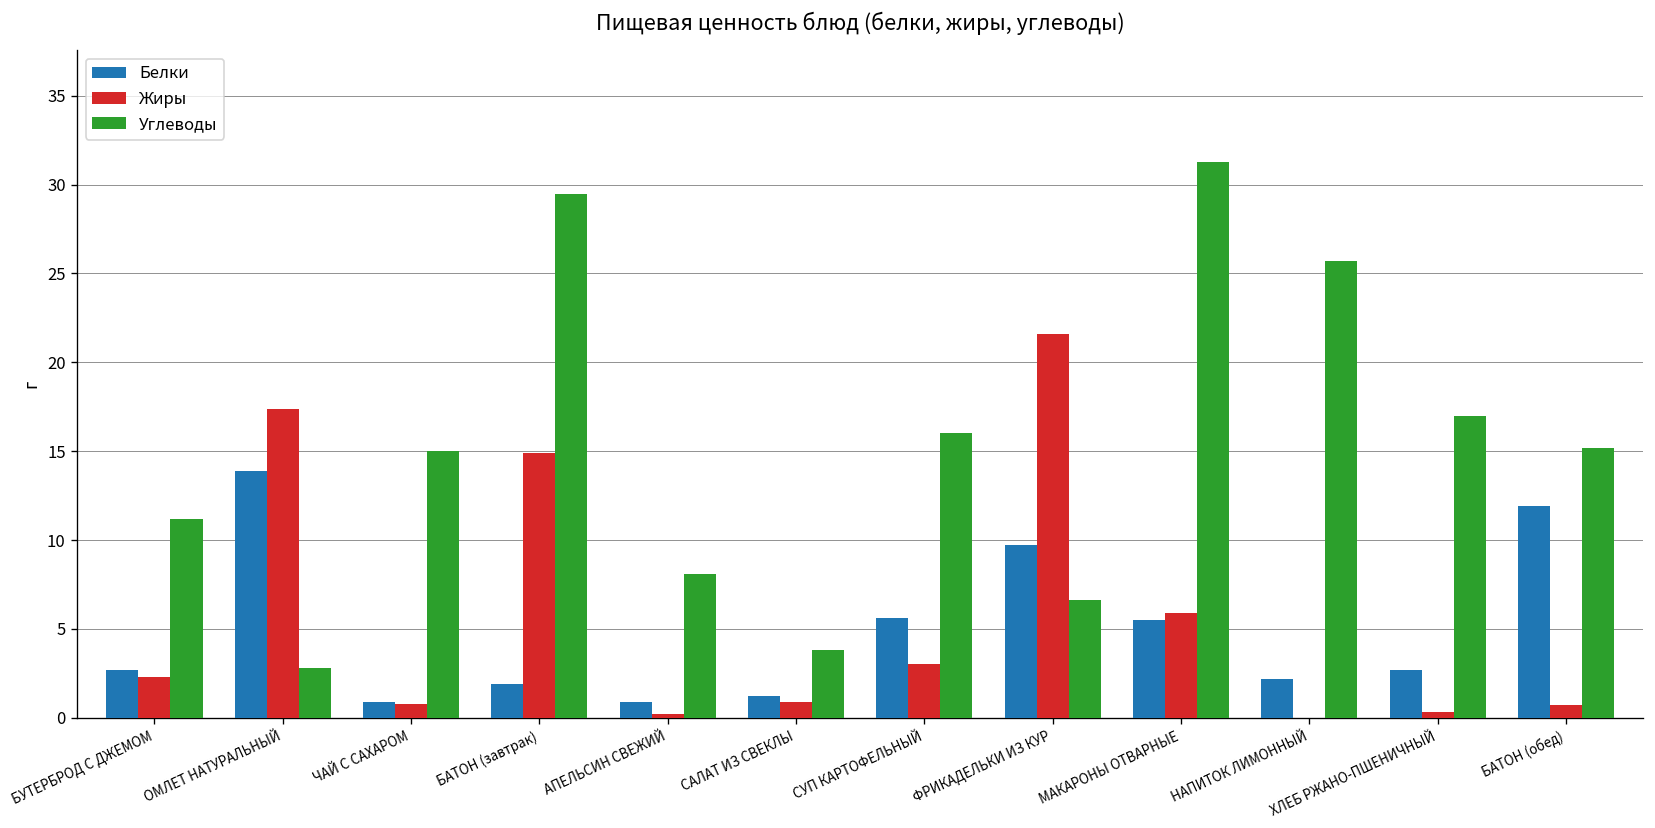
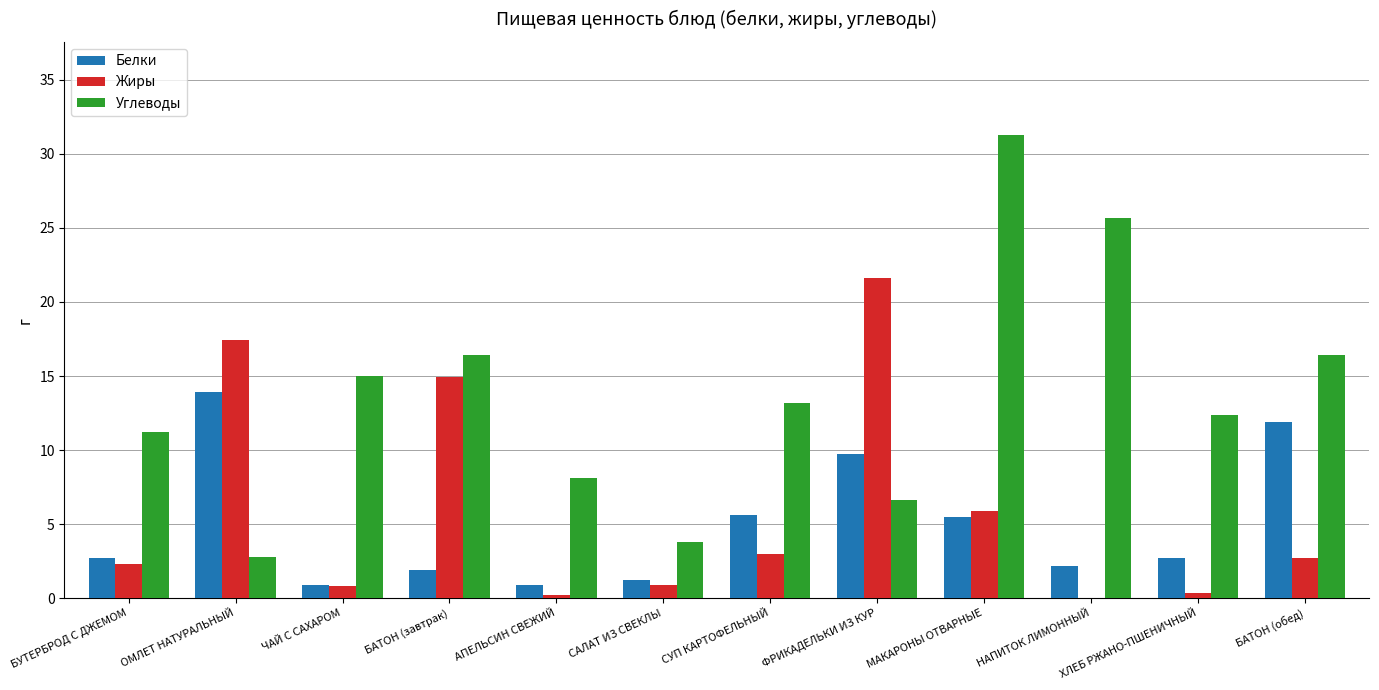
  {
    "Белки": {
      "БУТЕРБРОД С ДЖЕМОМ": 2.7,
      "ОМЛЕТ НАТУРАЛЬНЫЙ": 13.9,
      "ЧАЙ С САХАРОМ": 0.9,
      "БАТОН (завтрак)": 1.9,
      "АПЕЛЬСИН СВЕЖИЙ": 0.9,
      "САЛАТ ИЗ СВЕКЛЫ": 1.2,
      "СУП КАРТОФЕЛЬНЫЙ": 5.6,
      "ФРИКАДЕЛЬКИ ИЗ КУР": 9.7,
      "МАКАРОНЫ ОТВАРНЫЕ": 5.5,
      "НАПИТОК ЛИМОННЫЙ": 2.2,
      "ХЛЕБ РЖАНО-ПШЕНИЧНЫЙ": 2.7,
      "БАТОН (обед)": 11.9
    },
    "Жиры": {
      "БУТЕРБРОД С ДЖЕМОМ": 2.3,
      "ОМЛЕТ НАТУРАЛЬНЫЙ": 17.4,
      "ЧАЙ С САХАРОМ": 0.8,
      "БАТОН (завтрак)": 14.9,
      "АПЕЛЬСИН СВЕЖИЙ": 0.2,
      "САЛАТ ИЗ СВЕКЛЫ": 0.9,
      "СУП КАРТОФЕЛЬНЫЙ": 3.0,
      "ФРИКАДЕЛЬКИ ИЗ КУР": 21.6,
      "МАКАРОНЫ ОТВАРНЫЕ": 5.9,
      "НАПИТОК ЛИМОННЫЙ": 0.0,
      "ХЛЕБ РЖАНО-ПШЕНИЧНЫЙ": 0.3,
-     "БАТОН (обед)": 0.7
+     "БАТОН (обед)": 2.7
    },
    "Углеводы": {
      "БУТЕРБРОД С ДЖЕМОМ": 11.2,
      "ОМЛЕТ НАТУРАЛЬНЫЙ": 2.8,
      "ЧАЙ С САХАРОМ": 15.0,
-     "БАТОН (завтрак)": 29.5,
+     "БАТОН (завтрак)": 16.4,
      "АПЕЛЬСИН СВЕЖИЙ": 8.1,
      "САЛАТ ИЗ СВЕКЛЫ": 3.8,
-     "СУП КАРТОФЕЛЬНЫЙ": 16.0,
+     "СУП КАРТОФЕЛЬНЫЙ": 13.2,
      "ФРИКАДЕЛЬКИ ИЗ КУР": 6.6,
      "МАКАРОНЫ ОТВАРНЫЕ": 31.3,
      "НАПИТОК ЛИМОННЫЙ": 25.7,
-     "ХЛЕБ РЖАНО-ПШЕНИЧНЫЙ": 17.0,
-     "БАТОН (обед)": 15.2
+     "ХЛЕБ РЖАНО-ПШЕНИЧНЫЙ": 12.4,
+     "БАТОН (обед)": 16.4
    }
  }
